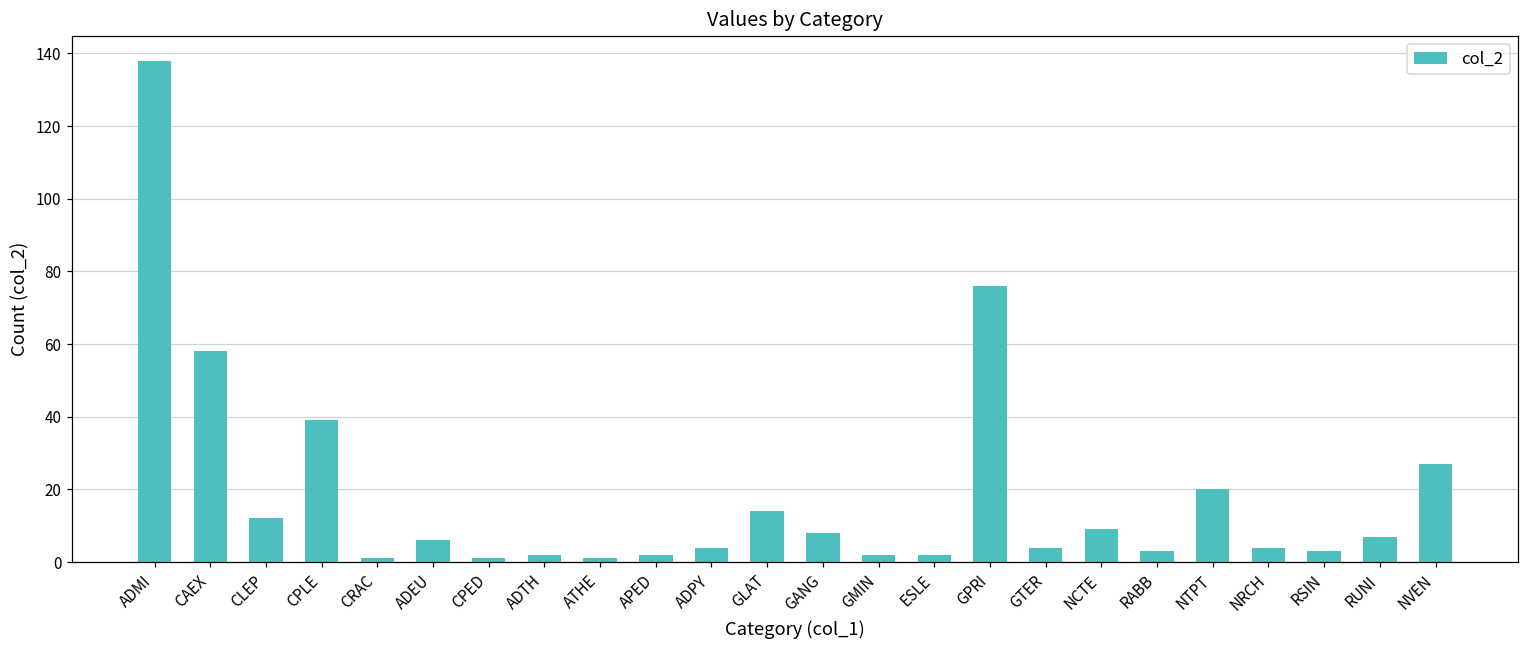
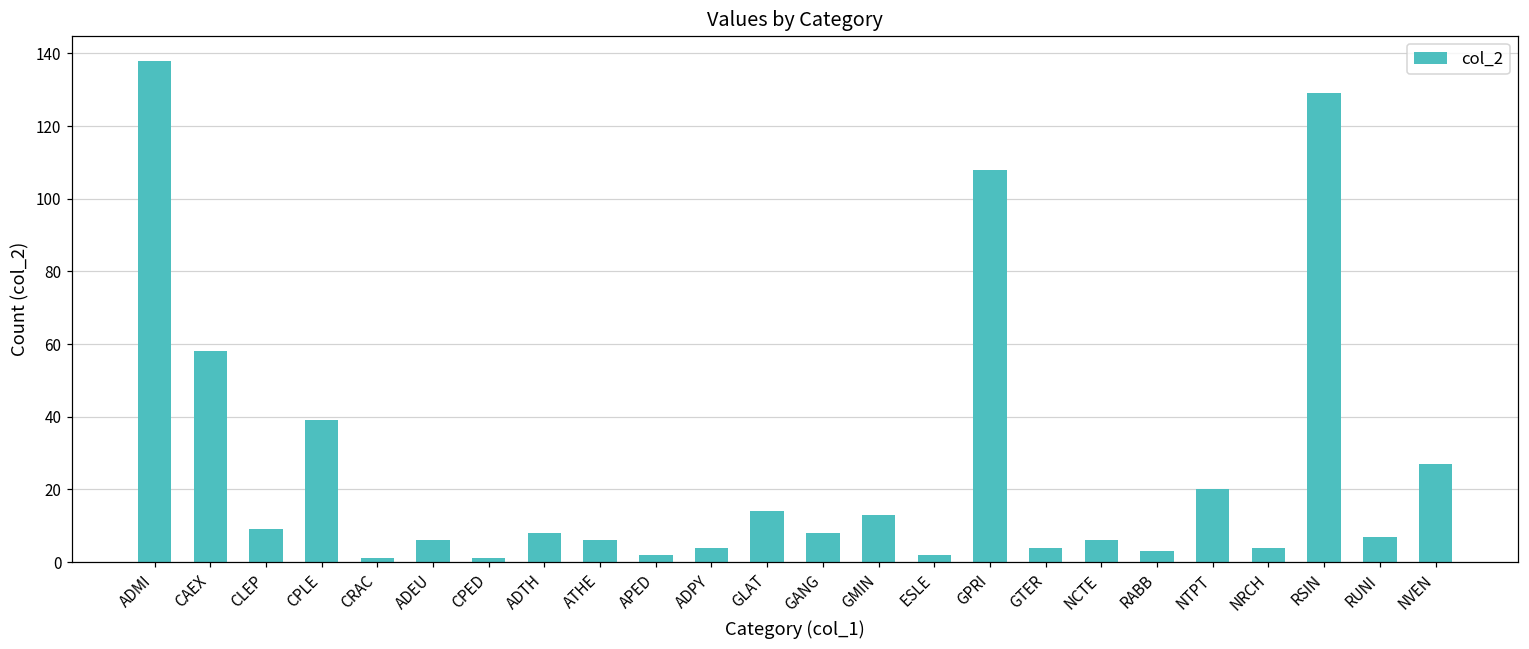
  {
    "ADMI": 138,
    "CAEX": 58,
-   "CLEP": 12,
+   "CLEP": 9,
    "CPLE": 39,
    "CRAC": 1,
    "ADEU": 6,
    "CPED": 1,
-   "ADTH": 2,
-   "ATHE": 1,
+   "ADTH": 8,
+   "ATHE": 6,
    "APED": 2,
    "ADPY": 4,
    "GLAT": 14,
    "GANG": 8,
-   "GMIN": 2,
+   "GMIN": 13,
    "ESLE": 2,
-   "GPRI": 76,
+   "GPRI": 108,
    "GTER": 4,
-   "NCTE": 9,
+   "NCTE": 6,
    "RABB": 3,
    "NTPT": 20,
    "NRCH": 4,
-   "RSIN": 3,
+   "RSIN": 129,
    "RUNI": 7,
    "NVEN": 27
  }
